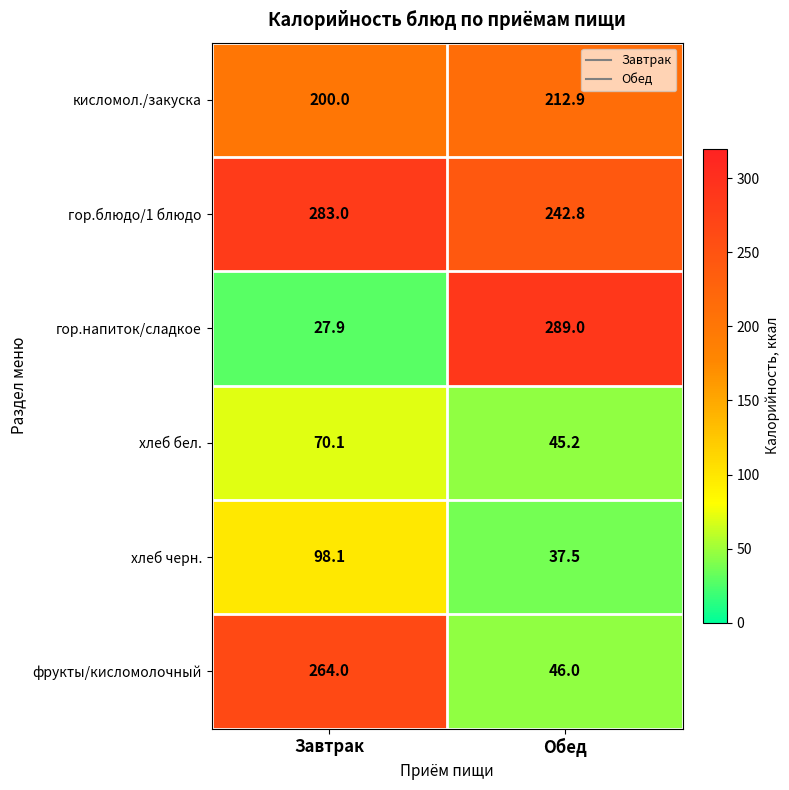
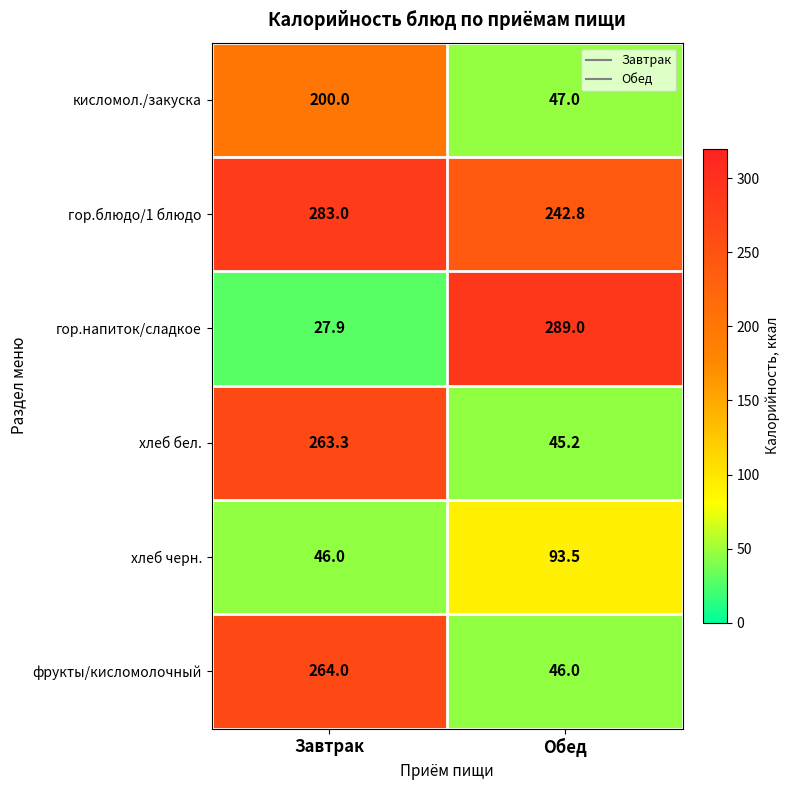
  {
    "кисломол./закуска": {
      "Завтрак": 200.0,
-     "Обед": 212.9
+     "Обед": 47.0
    },
    "гор.блюдо/1 блюдо": {
      "Завтрак": 283.0,
      "Обед": 242.8
    },
    "гор.напиток/сладкое": {
      "Завтрак": 27.9,
      "Обед": 289.0
    },
    "хлеб бел.": {
-     "Завтрак": 70.1,
+     "Завтрак": 263.3,
      "Обед": 45.2
    },
    "хлеб черн.": {
-     "Завтрак": 98.1,
-     "Обед": 37.5
+     "Завтрак": 46.0,
+     "Обед": 93.5
    },
    "фрукты/кисломолочный": {
      "Завтрак": 264.0,
      "Обед": 46.0
    }
  }
